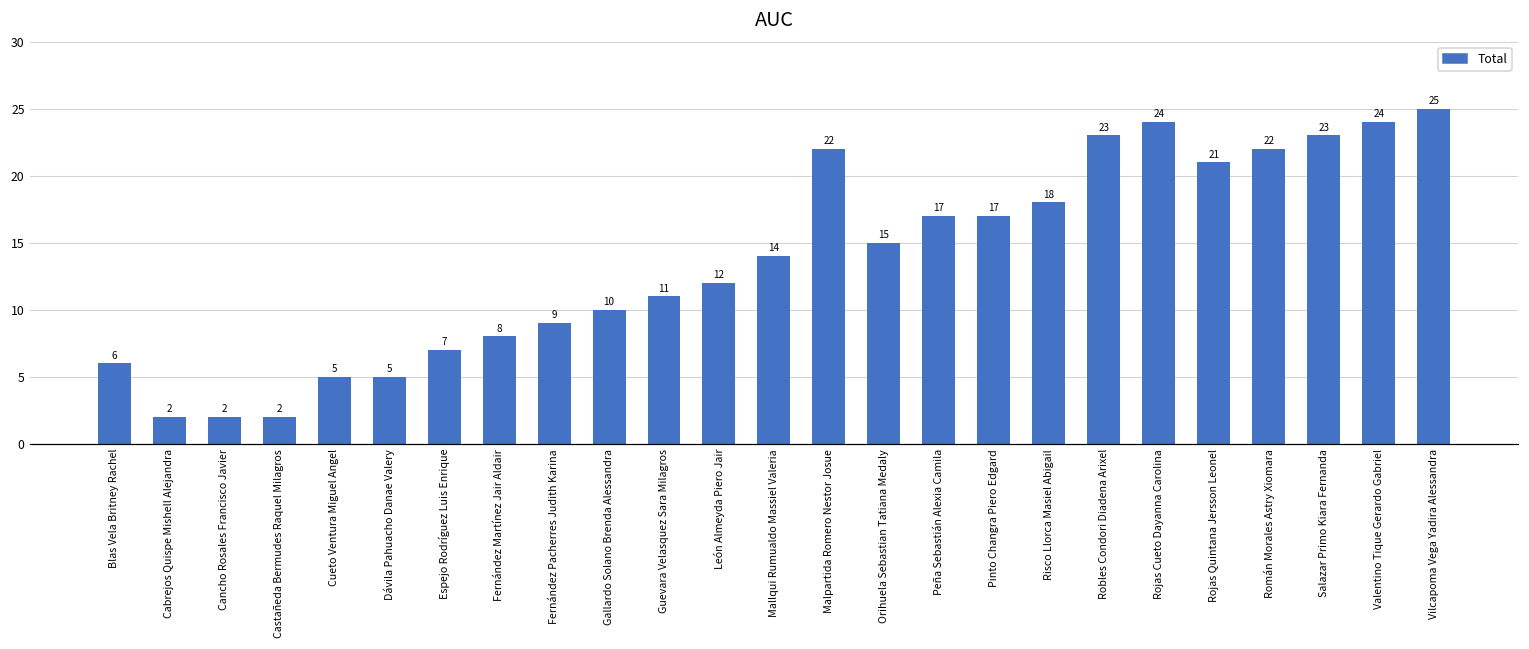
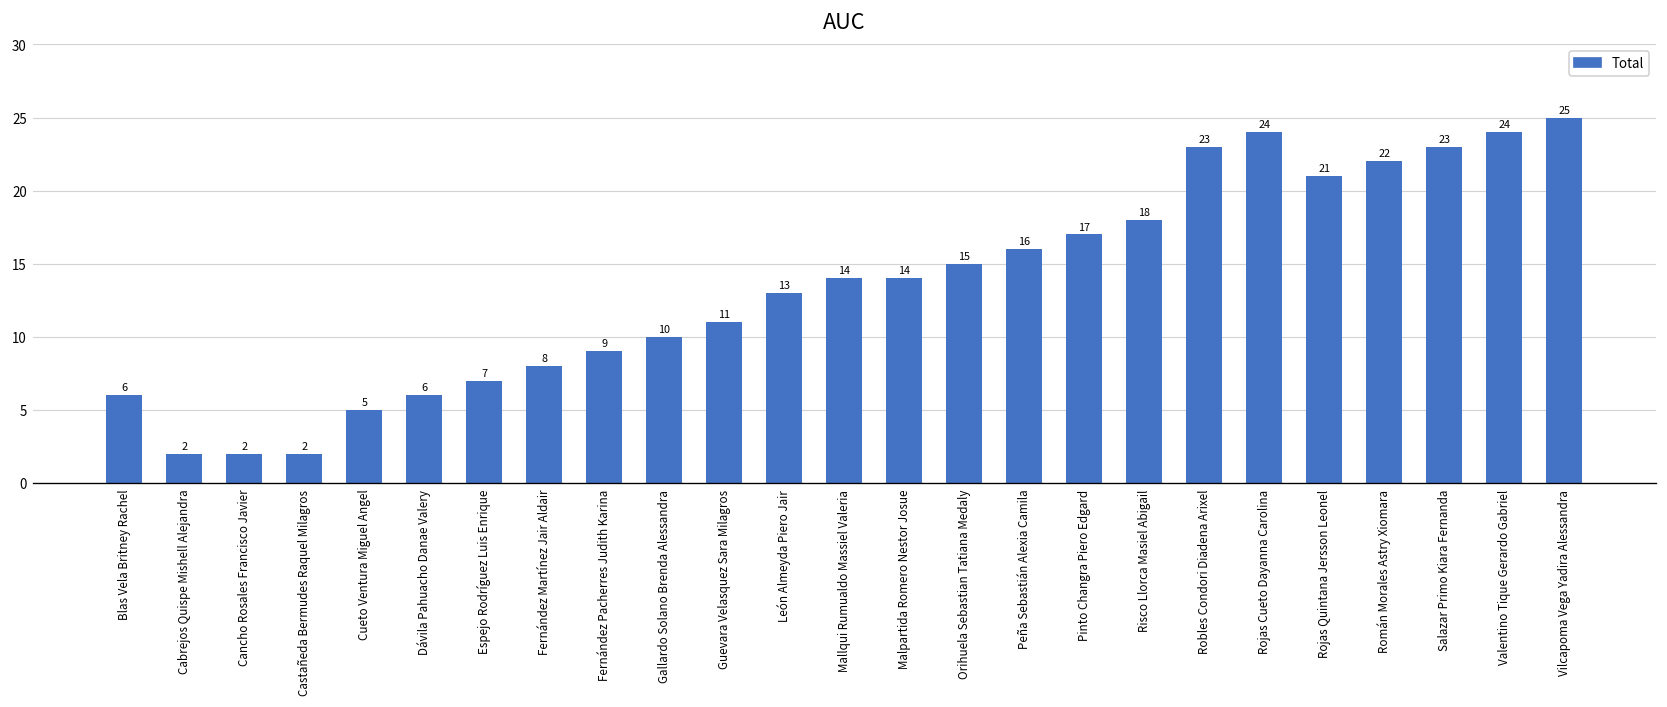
  {
    "Blas Vela Britney Rachel": 6,
    "Cabrejos Quispe Mishell Alejandra": 2,
    "Cancho Rosales Francisco Javier": 2,
    "Castañeda Bermudes Raquel Milagros": 2,
    "Cueto Ventura Miguel Angel": 5,
-   "Dávila Pahuacho Danae Valery": 5,
+   "Dávila Pahuacho Danae Valery": 6,
    "Espejo Rodríguez Luis Enrique": 7,
    "Fernández Martínez Jair Aldair": 8,
    "Fernández Pacherres Judith Karina": 9,
    "Gallardo Solano Brenda Alessandra": 10,
    "Guevara Velasquez Sara Milagros": 11,
-   "León Almeyda Piero Jair": 12,
+   "León Almeyda Piero Jair": 13,
    "Mallqui Rumualdo Massiel Valeria": 14,
-   "Malpartida Romero Nestor Josue": 22,
+   "Malpartida Romero Nestor Josue": 14,
    "Orihuela Sebastian Tatiana Medaly": 15,
-   "Peña Sebastián Alexia Camila": 17,
+   "Peña Sebastián Alexia Camila": 16,
    "Pinto Changra Piero Edgard": 17,
    "Risco Llorca Masiel Abigail": 18,
    "Robles Condori Diadena Arixel": 23,
    "Rojas Cueto Dayanna Carolina": 24,
    "Rojas Quintana Jersson Leonel": 21,
    "Román Morales Astry Xiomara": 22,
    "Salazar Primo Kiara Fernanda": 23,
    "Valentino Tique Gerardo Gabriel": 24,
    "Vilcapoma Vega Yadira Alessandra": 25
  }
